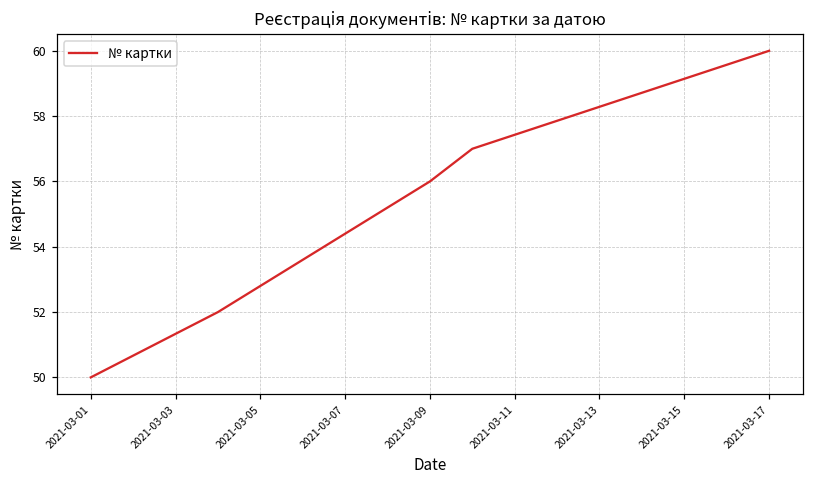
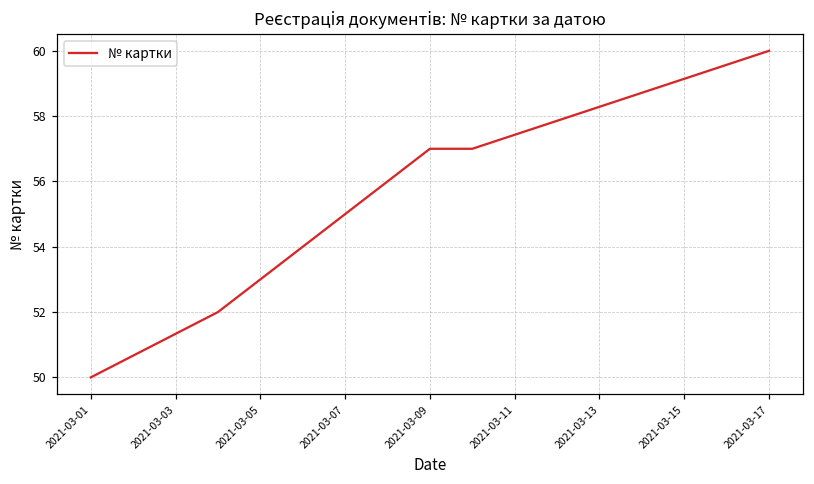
  {
    "2021-03-01": 50,
-   "2021-03-09": 56,
+   "2021-03-09": 57,
    "2021-03-17": 60
  }
